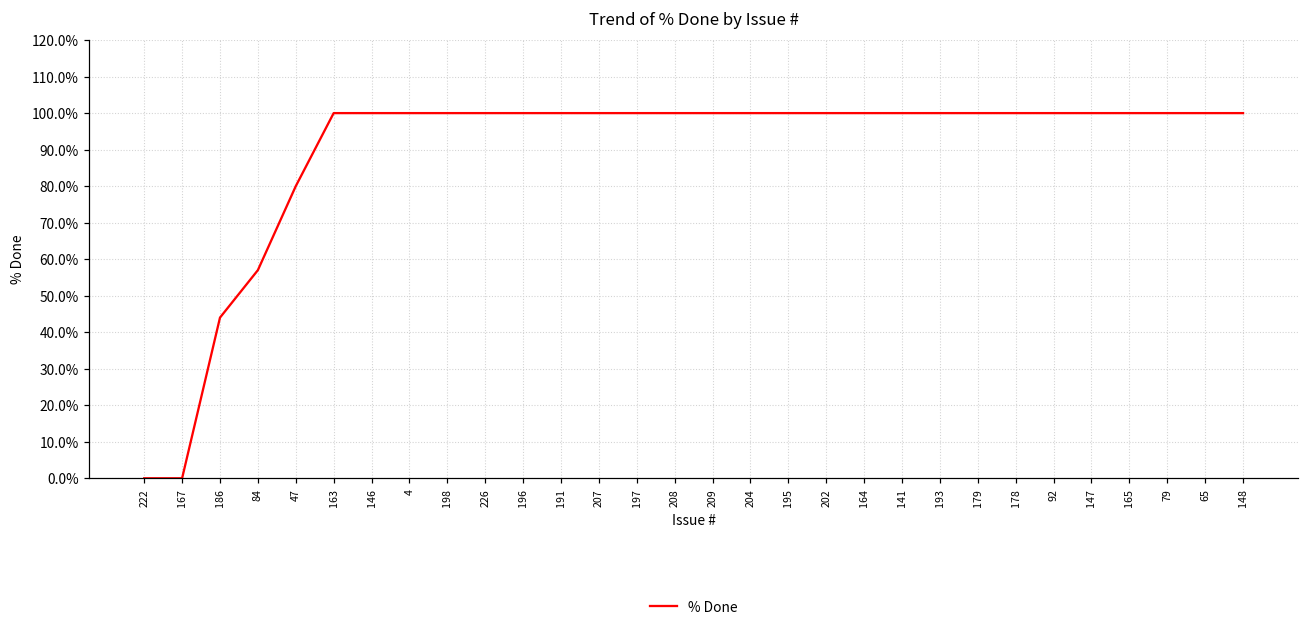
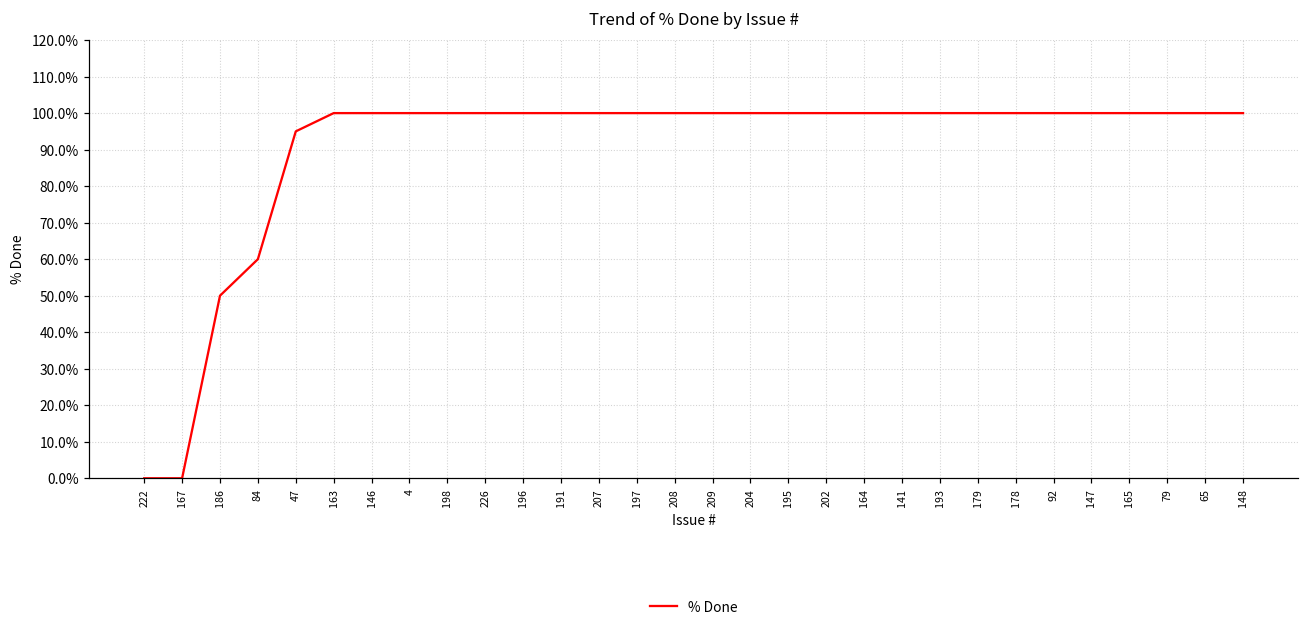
  {
    "222": "0%",
    "167": "0%",
-   "186": "44%",
-   "84": "57%",
-   "47": "80%",
+   "186": "50%",
+   "84": "60%",
+   "47": "95%",
    "163": "100%",
    "146": "100%",
    "4": "100%",
    "198": "100%",
    "226": "100%",
    "196": "100%",
    "191": "100%",
    "207": "100%",
    "197": "100%",
    "208": "100%",
    "209": "100%",
    "204": "100%",
    "195": "100%",
    "202": "100%",
    "164": "100%",
    "141": "100%",
    "193": "100%",
    "179": "100%",
    "178": "100%",
    "92": "100%",
    "147": "100%",
    "165": "100%",
    "79": "100%",
    "65": "100%",
    "148": "100%"
  }
